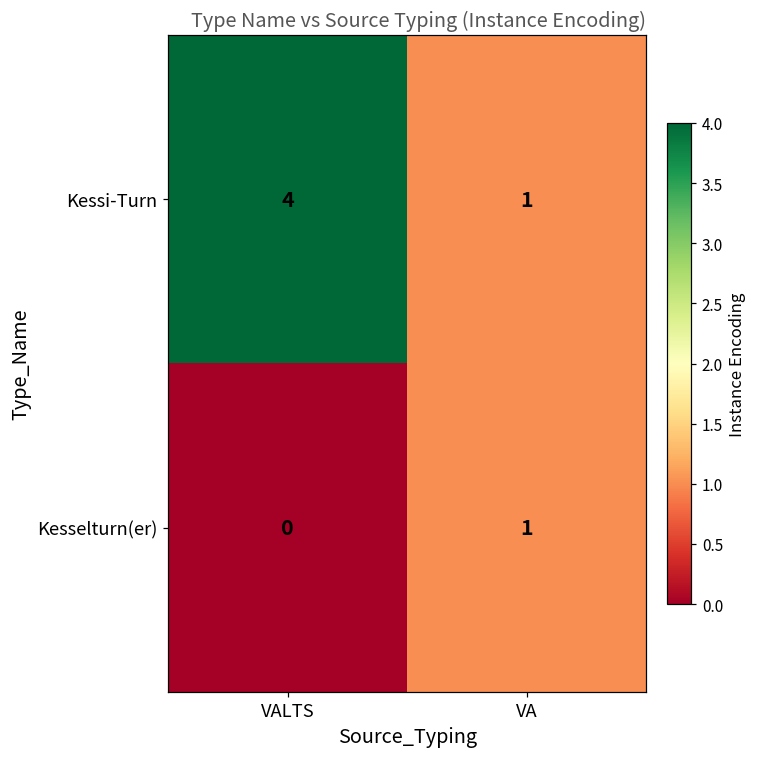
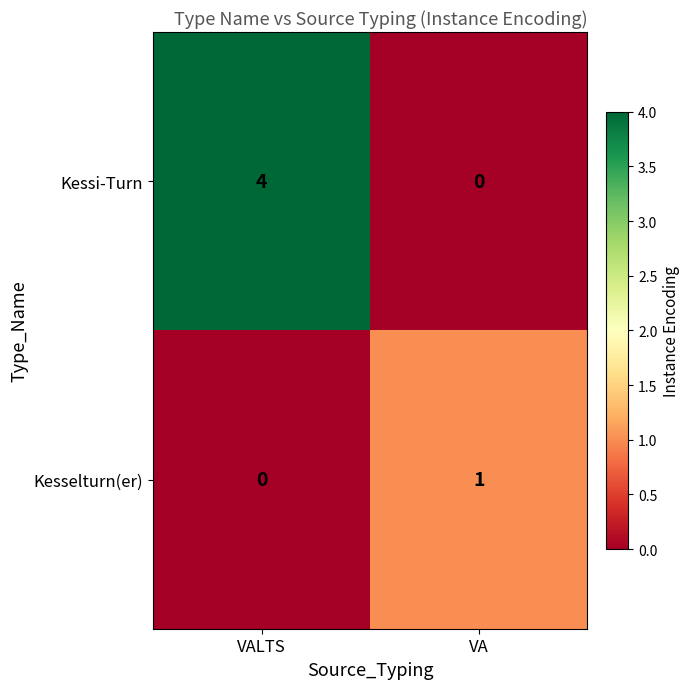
  {
    "Kessi-Turn": {
      "VALTS": 4,
-     "VA": 1
+     "VA": 0
    },
    "Kesselturn(er)": {
      "VALTS": 0,
      "VA": 1
    }
  }
